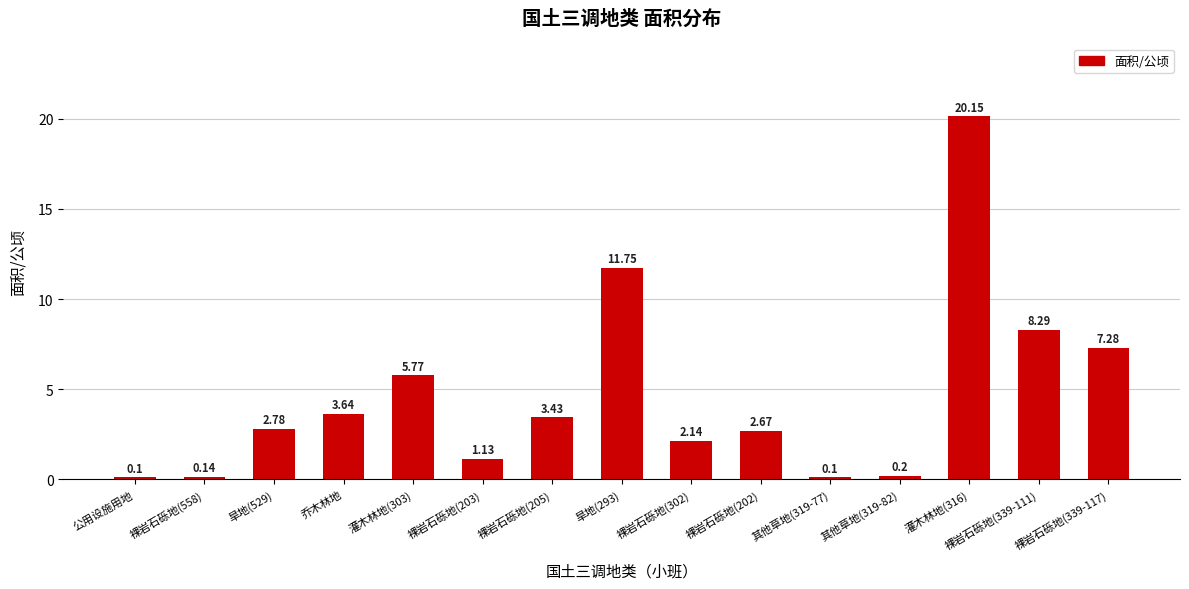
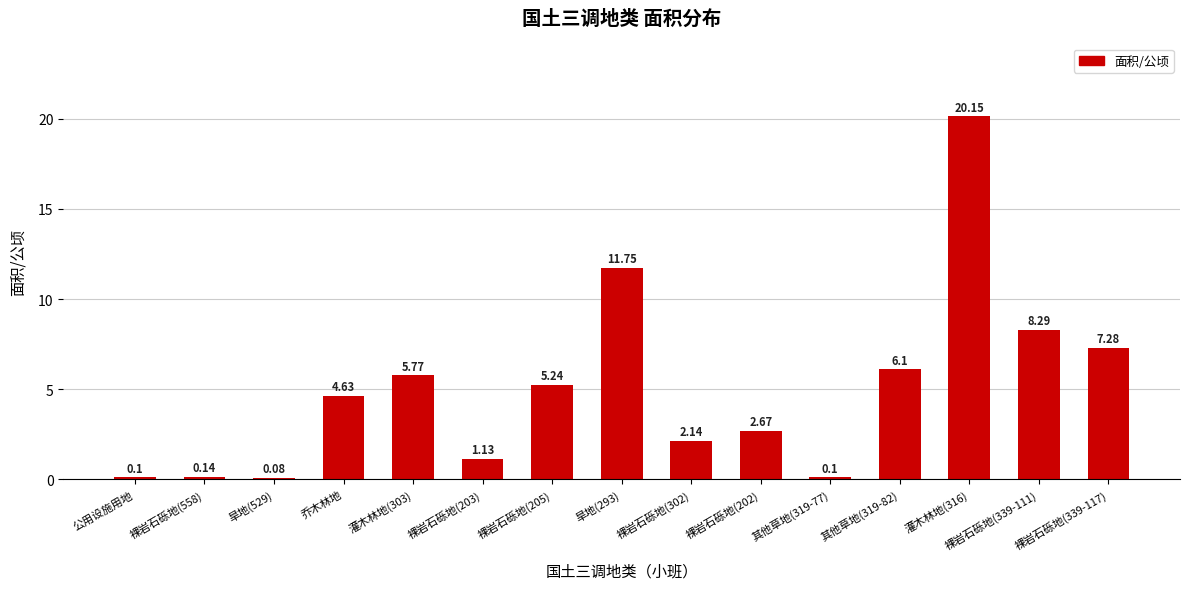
  {
    "公用设施用地": 0.1,
    "裸岩石砾地(558)": 0.14,
-   "旱地(529)": 2.78,
-   "乔木林地": 3.64,
+   "旱地(529)": 0.08,
+   "乔木林地": 4.63,
    "灌木林地(303)": 5.77,
    "裸岩石砾地(203)": 1.13,
-   "裸岩石砾地(205)": 3.43,
+   "裸岩石砾地(205)": 5.24,
    "旱地(293)": 11.75,
    "裸岩石砾地(302)": 2.14,
    "裸岩石砾地(202)": 2.67,
    "其他草地(319-77)": 0.1,
-   "其他草地(319-82)": 0.2,
+   "其他草地(319-82)": 6.1,
    "灌木林地(316)": 20.15,
    "裸岩石砾地(339-111)": 8.29,
    "裸岩石砾地(339-117)": 7.28
  }
